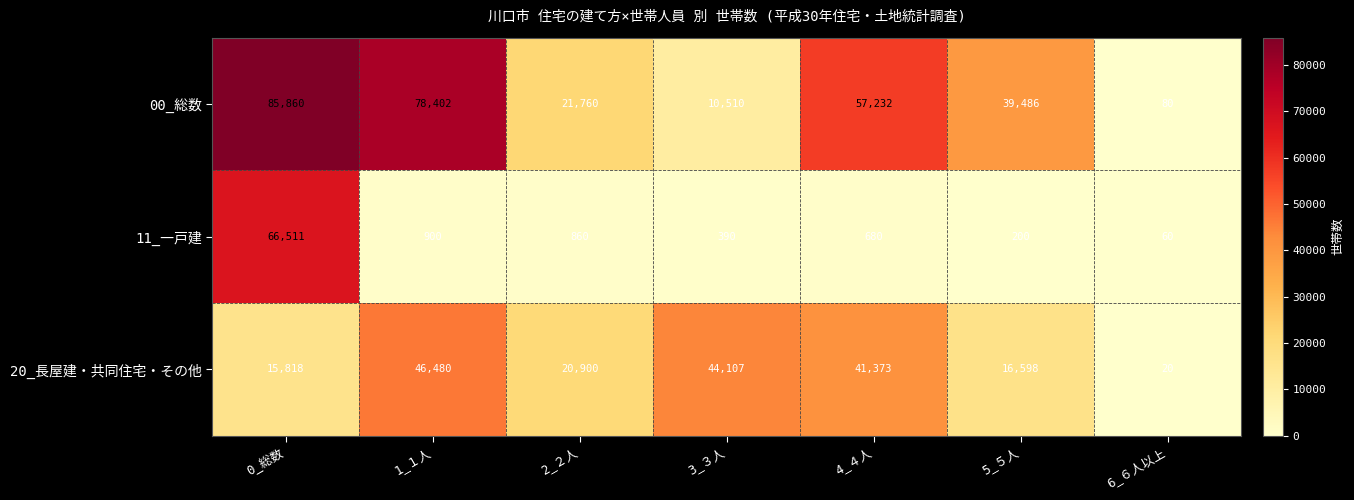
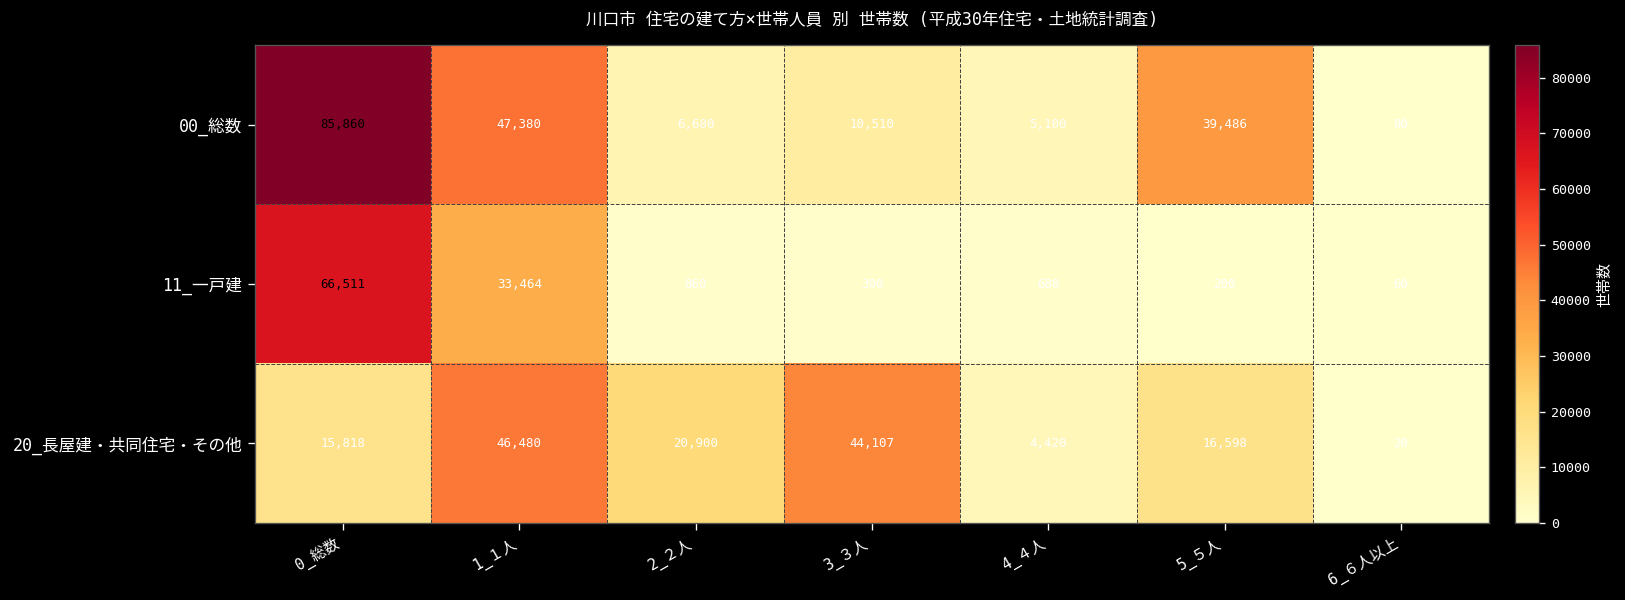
  {
    "00_総数": {
      "0_総数": "85,860",
-     "1_１人": "78,402",
-     "2_２人": "21,760",
+     "1_１人": "47,380",
+     "2_２人": "6,680",
      "3_３人": "10,510",
-     "4_４人": "57,232",
+     "4_４人": "5,100",
      "5_５人": "39,486",
      "6_６人以上": "80"
    },
    "11_一戸建": {
      "0_総数": "66,511",
-     "1_１人": "900",
+     "1_１人": "33,464",
      "2_２人": "860",
      "3_３人": "390",
      "4_４人": "680",
      "5_５人": "200",
      "6_６人以上": "60"
    },
    "20_長屋建・共同住宅・その他": {
      "0_総数": "15,818",
      "1_１人": "46,480",
      "2_２人": "20,900",
      "3_３人": "44,107",
-     "4_４人": "41,373",
+     "4_４人": "4,420",
      "5_５人": "16,598",
      "6_６人以上": "20"
    }
  }
